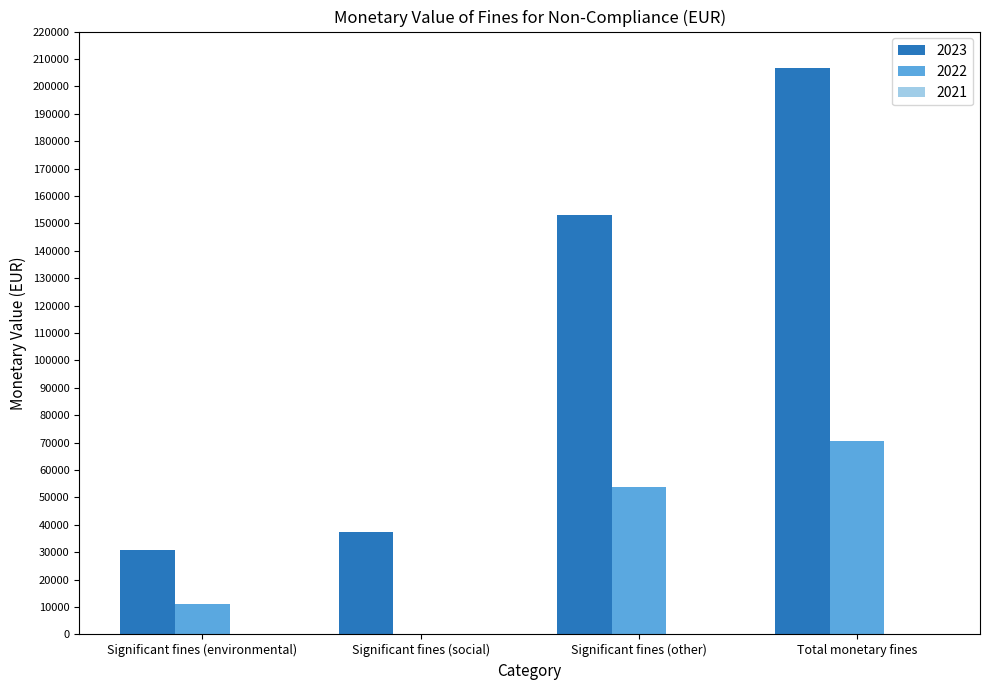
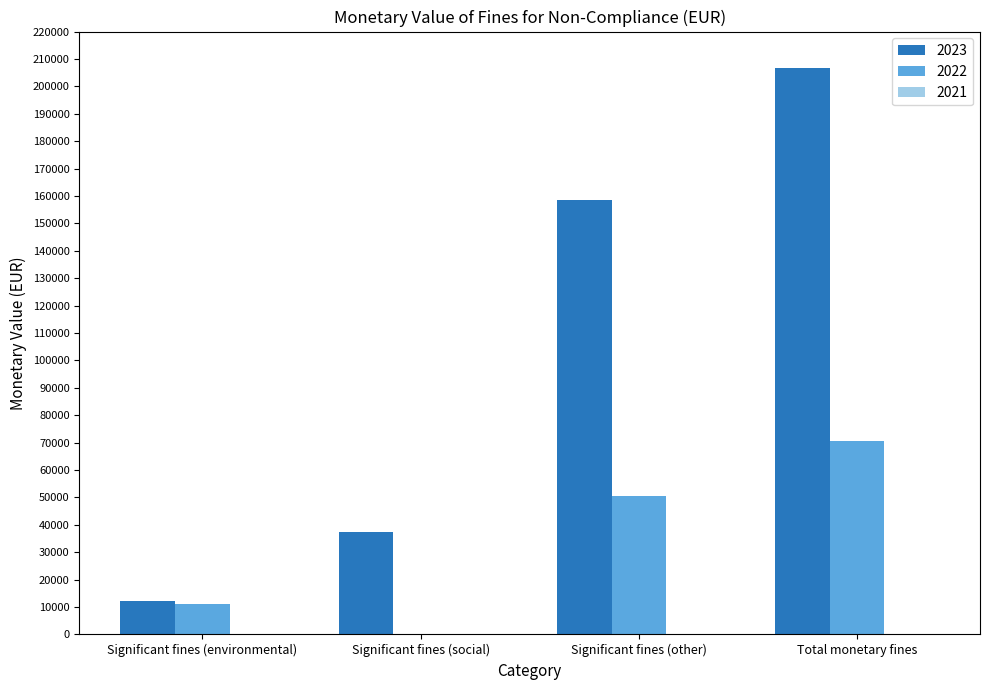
  {
    "2023": {
-     "Significant fines (environmental)": 31000,
+     "Significant fines (environmental)": 12000,
      "Significant fines (social)": 37000,
-     "Significant fines (other)": 153000,
+     "Significant fines (other)": 158000,
      "Total monetary fines": 207000
    },
    "2022": {
      "Significant fines (environmental)": 11000,
      "Significant fines (social)": 0,
-     "Significant fines (other)": 54000,
+     "Significant fines (other)": 50000,
      "Total monetary fines": 71000
    },
    "2021": {
      "Significant fines (environmental)": 0,
      "Significant fines (social)": 0,
      "Significant fines (other)": 0,
      "Total monetary fines": 0
    }
  }
